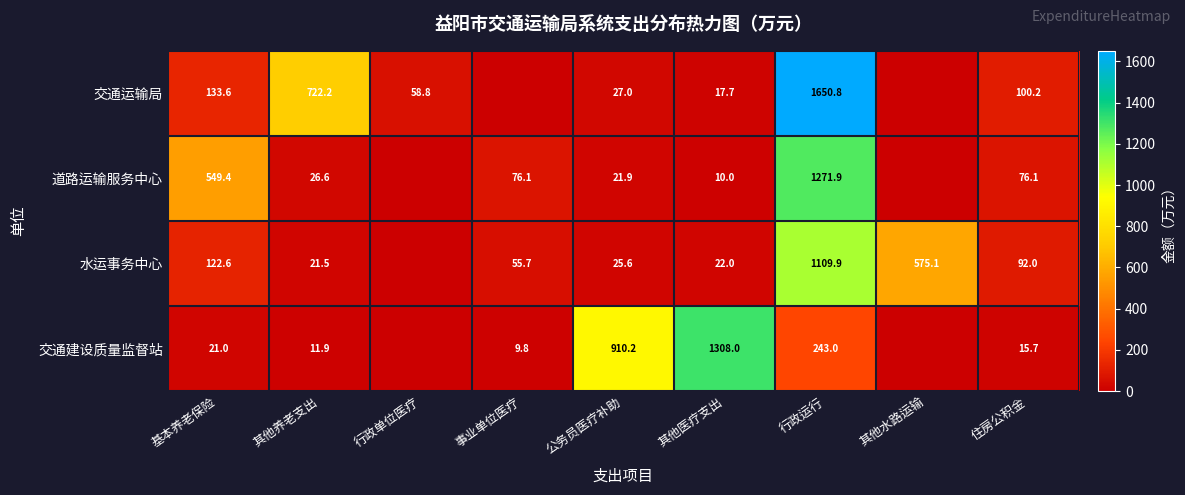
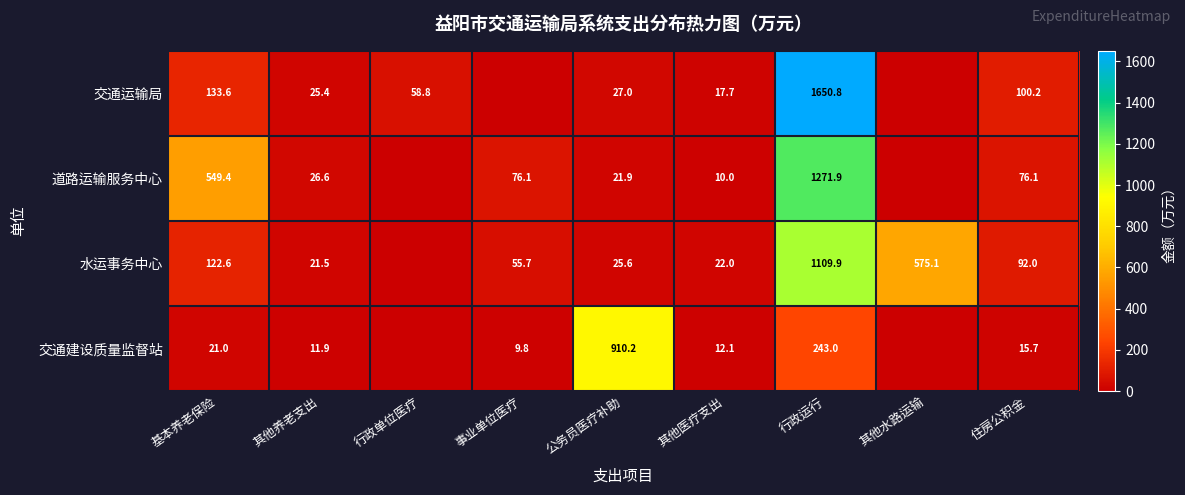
  {
    "交通运输局": {
      "基本养老保险": 133.6,
-     "其他养老支出": 722.2,
+     "其他养老支出": 25.4,
      "行政单位医疗": 58.8,
      "公务员医疗补助": 27.0,
      "其他医疗支出": 17.7,
      "行政运行": 1650.8,
      "住房公积金": 100.2
    },
    "道路运输服务中心": {
      "基本养老保险": 549.4,
      "其他养老支出": 26.6,
      "事业单位医疗": 76.1,
      "公务员医疗补助": 21.9,
      "其他医疗支出": 10.0,
      "行政运行": 1271.9,
      "住房公积金": 76.1
    },
    "水运事务中心": {
      "基本养老保险": 122.6,
      "其他养老支出": 21.5,
      "事业单位医疗": 55.7,
      "公务员医疗补助": 25.6,
      "其他医疗支出": 22.0,
      "行政运行": 1109.9,
      "其他水路运输": 575.1,
      "住房公积金": 92.0
    },
    "交通建设质量监督站": {
      "基本养老保险": 21.0,
      "其他养老支出": 11.9,
      "事业单位医疗": 9.8,
      "公务员医疗补助": 910.2,
-     "其他医疗支出": 1308.0,
+     "其他医疗支出": 12.1,
      "行政运行": 243.0,
      "住房公积金": 15.7
    }
  }
